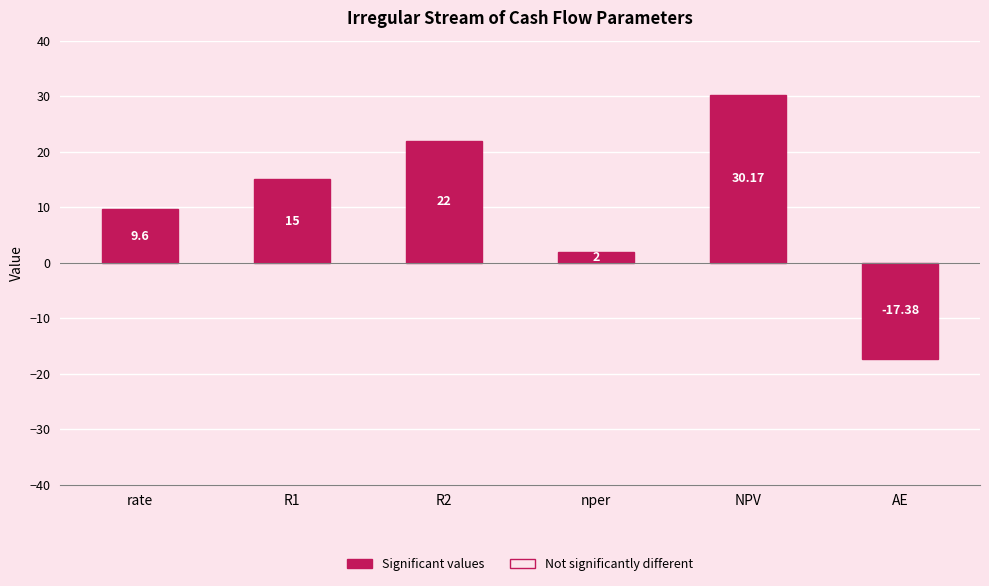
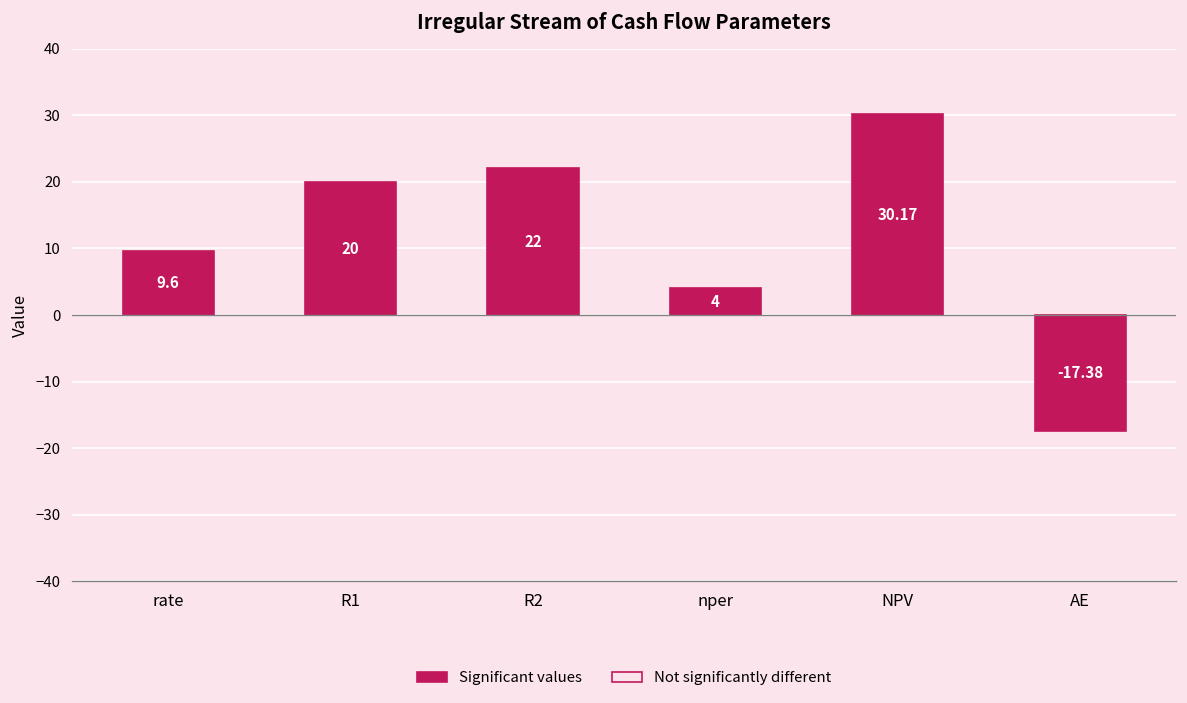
  {
    "rate": 9.6,
-   "R1": 15,
+   "R1": 20,
    "R2": 22,
-   "nper": 2,
+   "nper": 4,
    "NPV": 30.17,
    "AE": -17.38
  }
